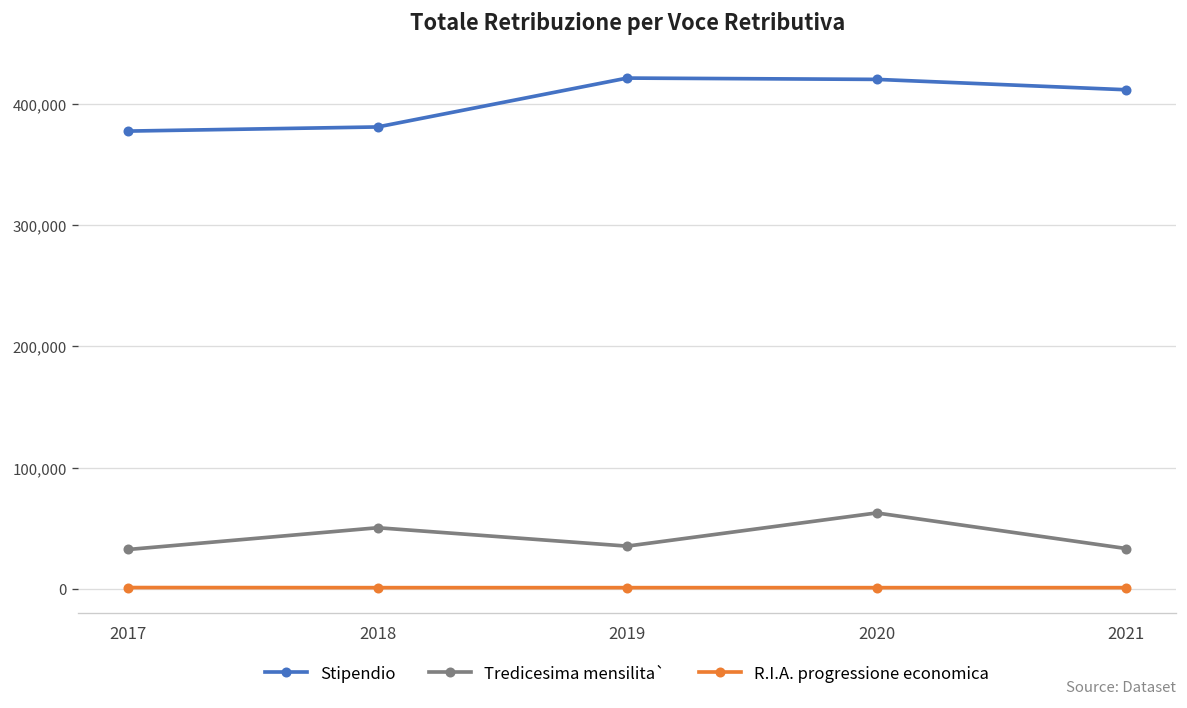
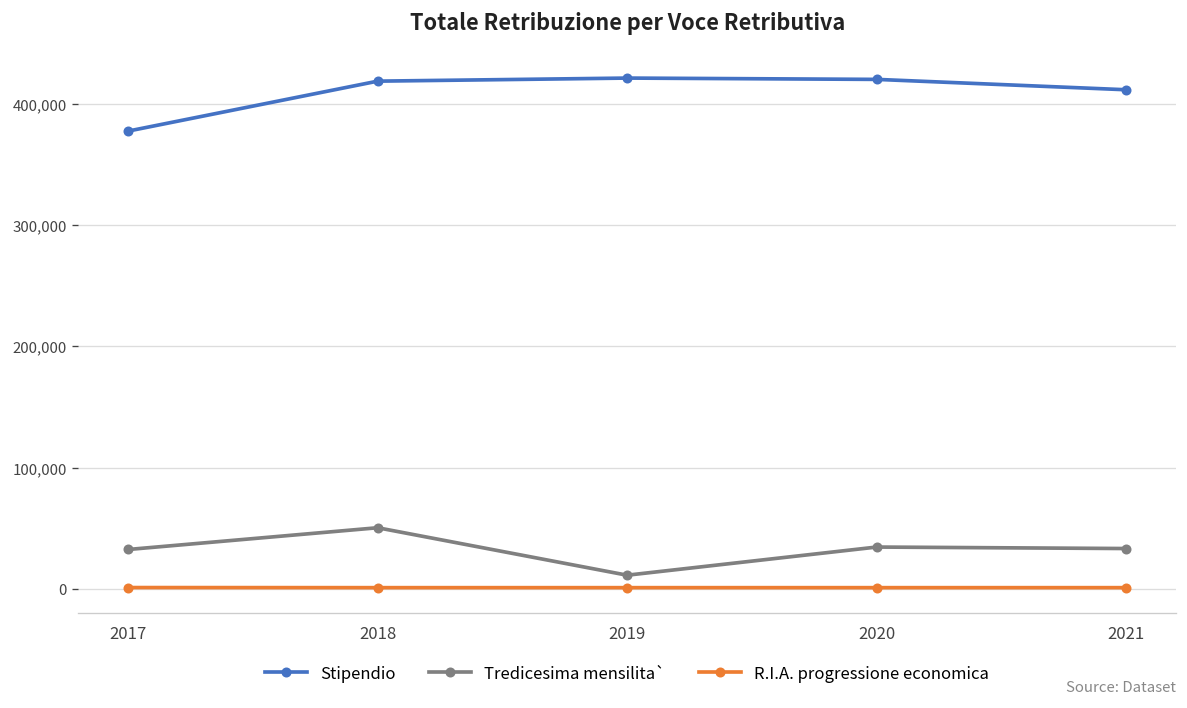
  {
    "Stipendio": {
      "2017": "377,000",
-     "2018": "381,000",
+     "2018": "419,000",
      "2019": "421,000",
      "2020": "420,000",
      "2021": "412,000"
    },
    "Tredicesima mensilita`": {
      "2017": "33,000",
      "2018": "51,000",
-     "2019": "35,000",
-     "2020": "63,000",
+     "2019": "11,000",
+     "2020": "35,000",
      "2021": "33,000"
    },
    "R.I.A. progressione economica": {
      "2017": "1,000",
      "2018": "1,000",
      "2019": "1,000",
      "2020": "1,000",
      "2021": "1,000"
    }
  }
